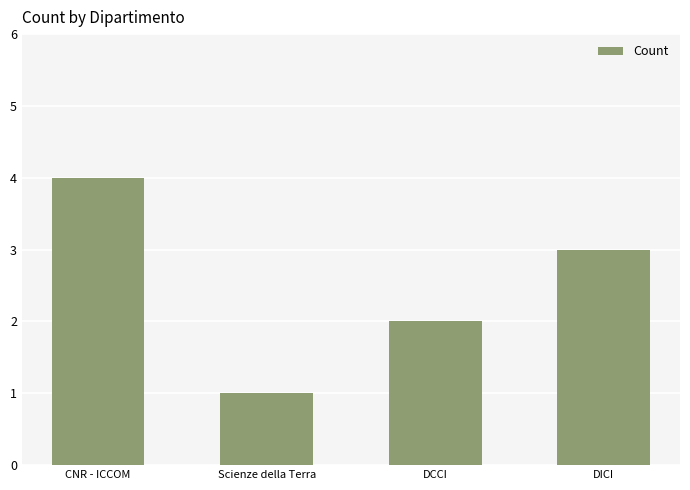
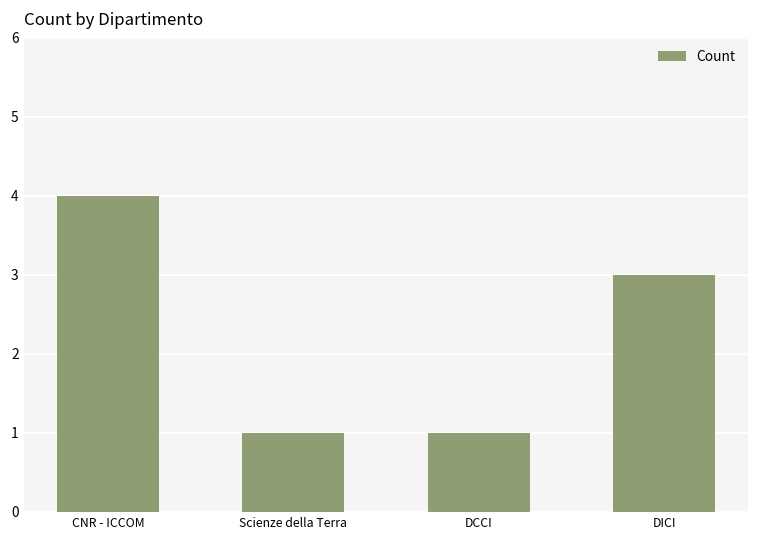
  {
    "CNR - ICCOM": 4,
    "Scienze della Terra": 1,
-   "DCCI": 2,
+   "DCCI": 1,
    "DICI": 3
  }
